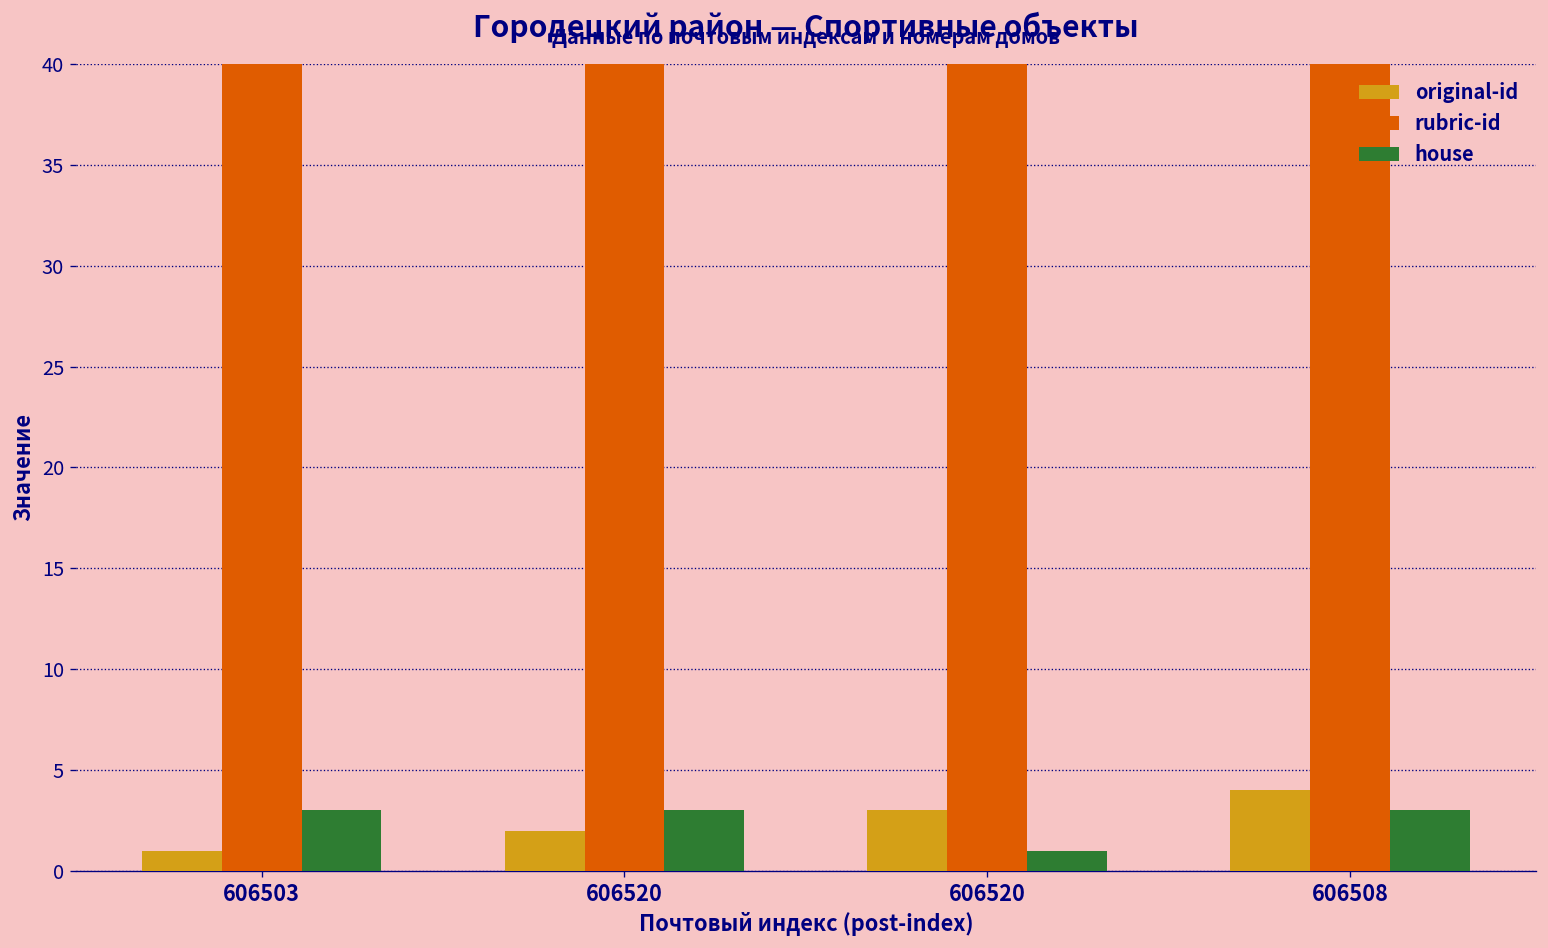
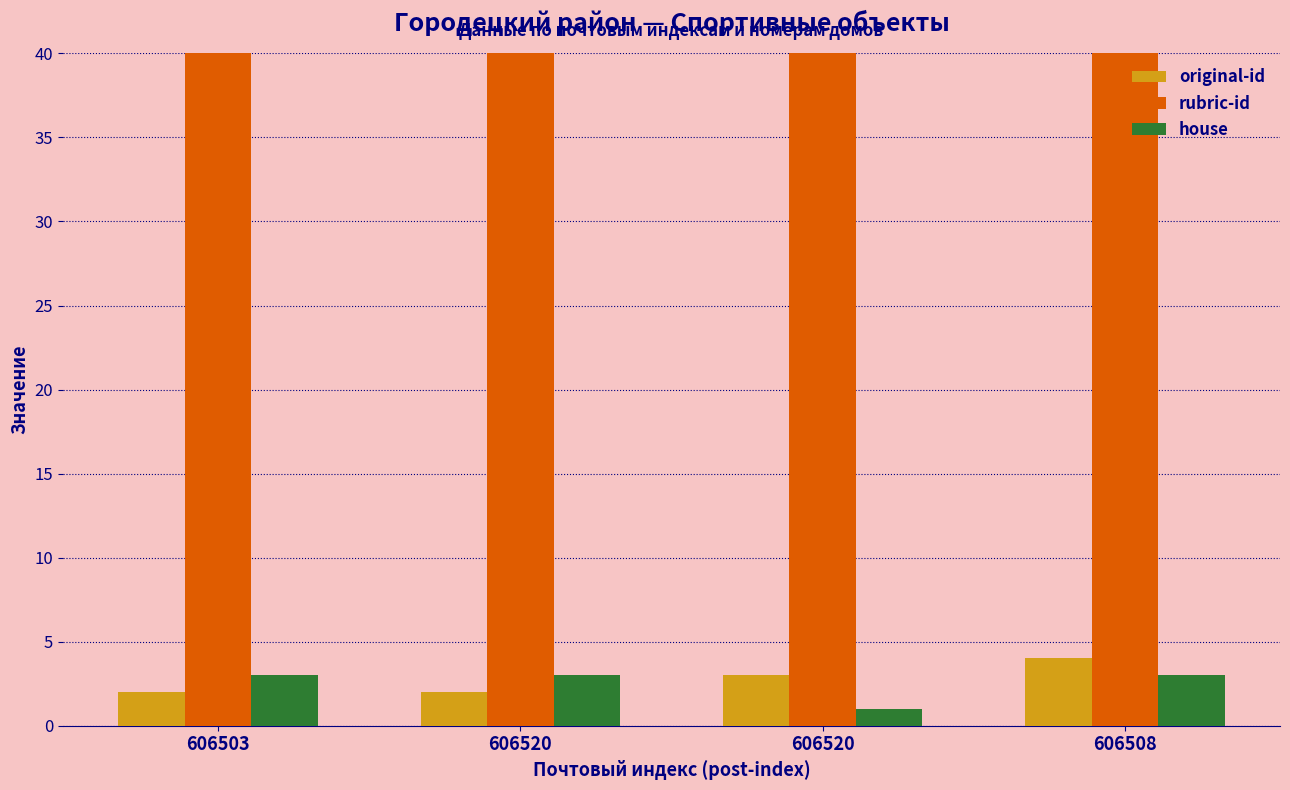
  {
    "original-id": {
-     "606503": 1,
+     "606503": 2,
      "606508": 4
    },
    "house": {
      "606503": 3,
      "606508": 3
    }
  }
